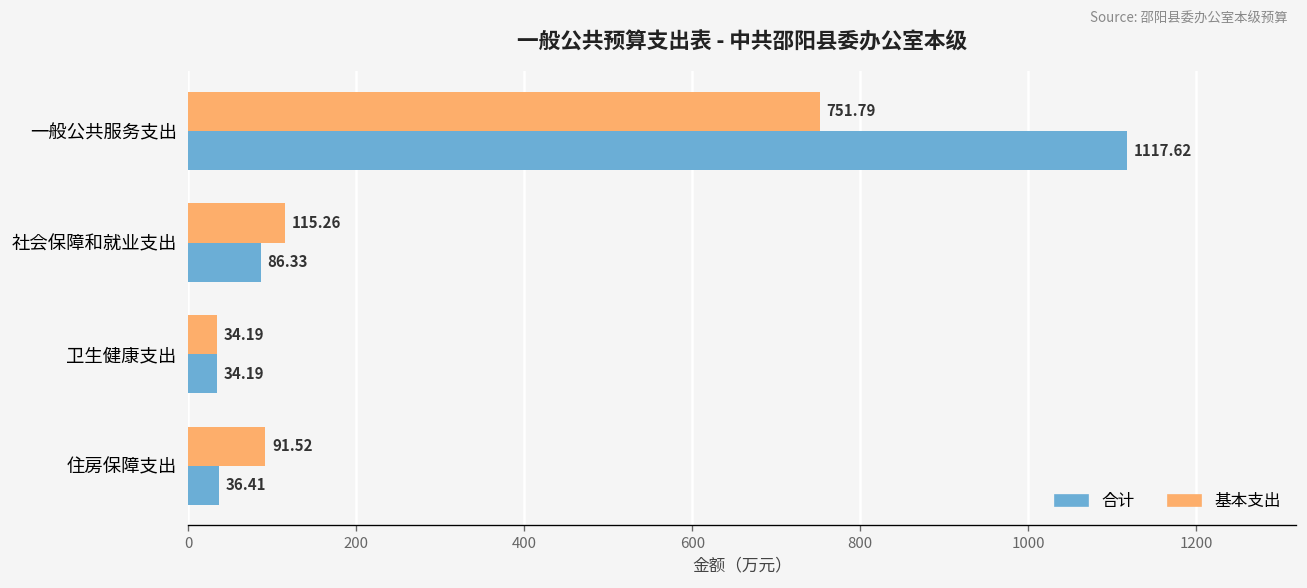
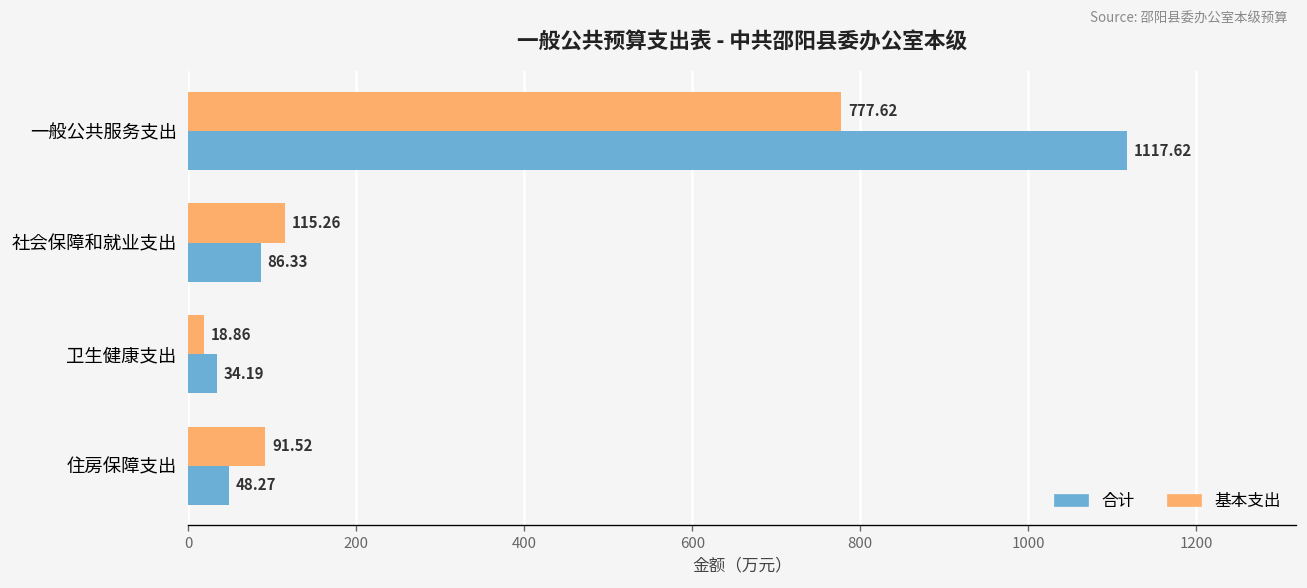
  {
    "合计": {
      "一般公共服务支出": 1117.62,
      "社会保障和就业支出": 86.33,
      "卫生健康支出": 34.19,
-     "住房保障支出": 36.41
+     "住房保障支出": 48.27
    },
    "基本支出": {
-     "一般公共服务支出": 751.79,
+     "一般公共服务支出": 777.62,
      "社会保障和就业支出": 115.26,
-     "卫生健康支出": 34.19,
+     "卫生健康支出": 18.86,
      "住房保障支出": 91.52
    }
  }
